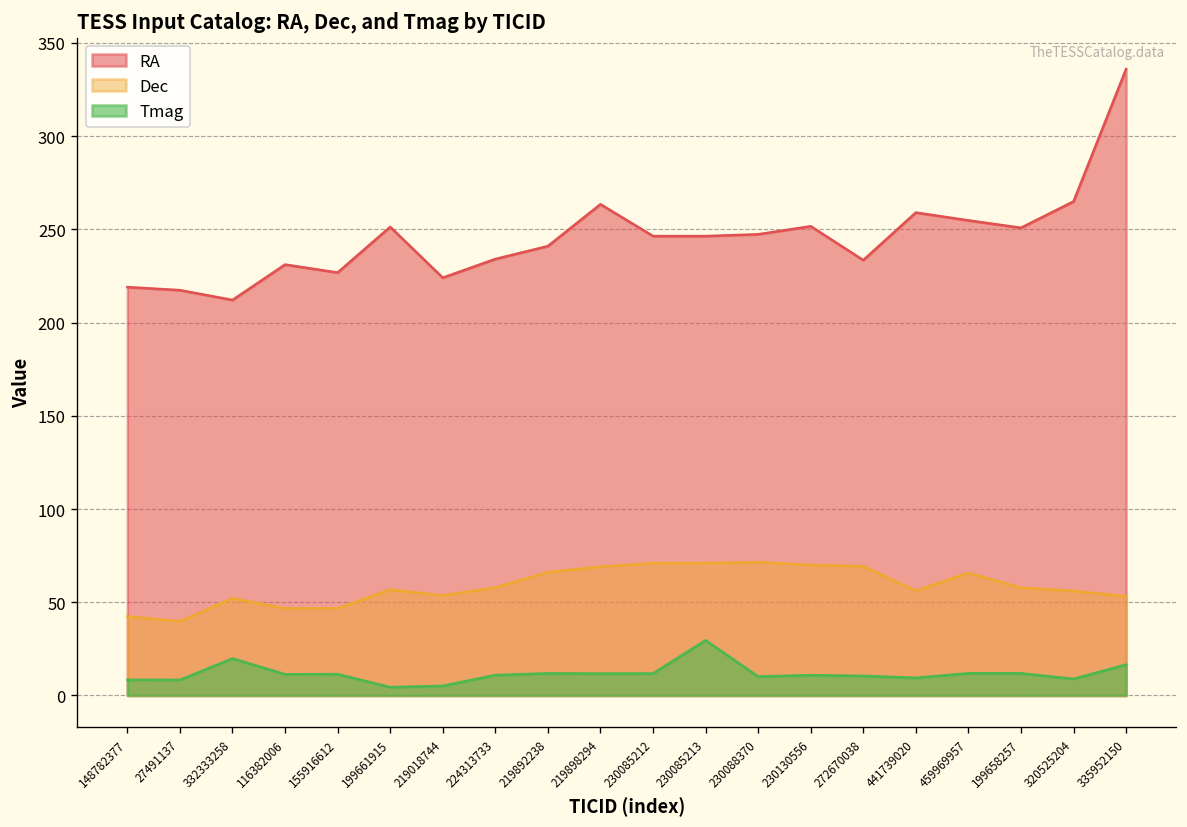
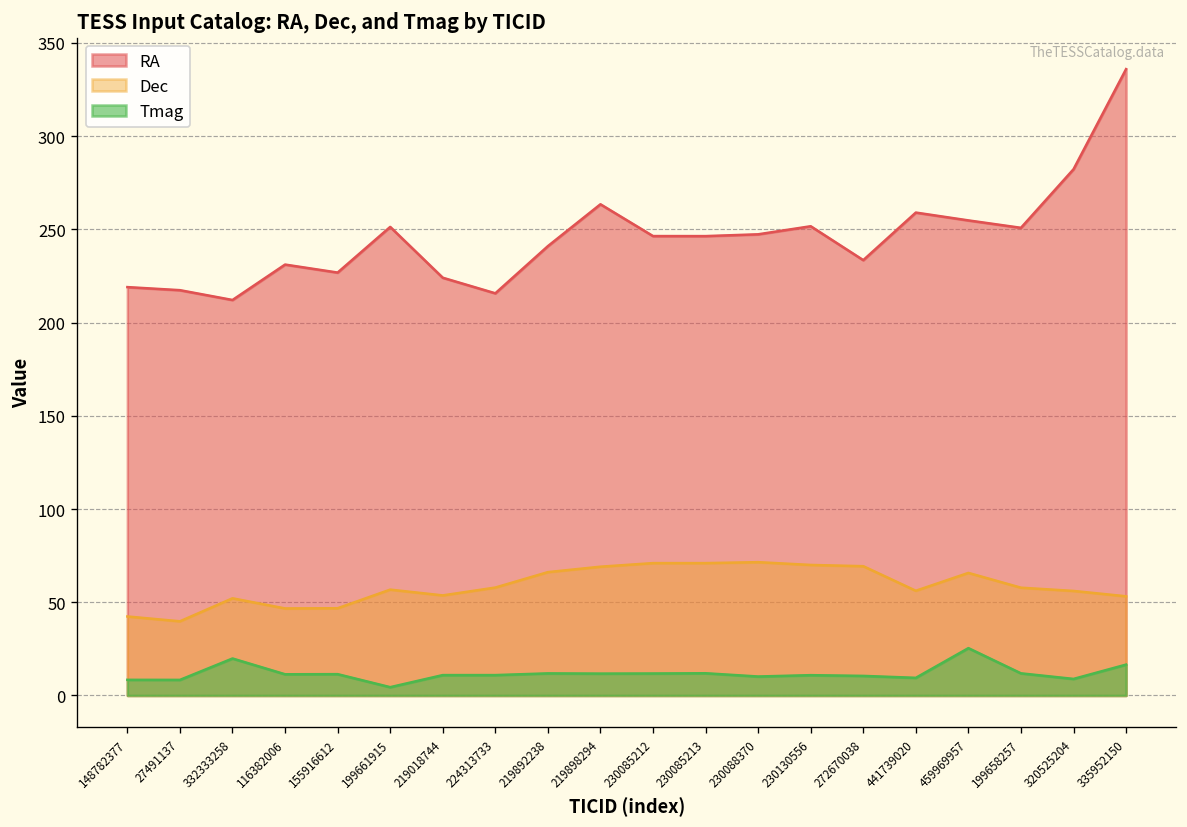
  {
    "RA": {
      "148782377": 219,
      "27491137": 217,
      "332333258": 212,
      "116382006": 231,
      "155916612": 227,
      "199661915": 251,
      "219018744": 224,
-     "224313733": 234,
+     "224313733": 216,
      "219892238": 241,
      "219898294": 263,
      "230085212": 246,
      "230085213": 246,
      "230088370": 247,
      "230130556": 252,
      "272670038": 233,
      "441739020": 259,
      "459969957": 255,
      "199658257": 251,
-     "320525204": 265,
+     "320525204": 282,
      "335952150": 336
    },
    "Dec": {
      "148782377": 42,
      "27491137": 40,
      "332333258": 52,
      "116382006": 47,
      "155916612": 47,
      "199661915": 57,
      "219018744": 54,
      "224313733": 58,
      "219892238": 66,
      "219898294": 69,
      "230085212": 71,
      "230085213": 71,
      "230088370": 72,
      "230130556": 70,
      "272670038": 69,
      "441739020": 56,
      "459969957": 66,
      "199658257": 58,
      "320525204": 56,
      "335952150": 53
    },
    "Tmag": {
      "148782377": 8,
      "27491137": 8,
      "332333258": 20,
      "116382006": 11,
      "155916612": 11,
      "199661915": 4,
-     "219018744": 5,
+     "219018744": 11,
      "224313733": 11,
      "219892238": 12,
      "219898294": 12,
      "230085212": 12,
-     "230085213": 30,
+     "230085213": 12,
      "230088370": 10,
      "230130556": 11,
      "272670038": 11,
      "441739020": 9,
-     "459969957": 12,
+     "459969957": 25,
      "199658257": 12,
      "320525204": 9,
      "335952150": 17
    }
  }
